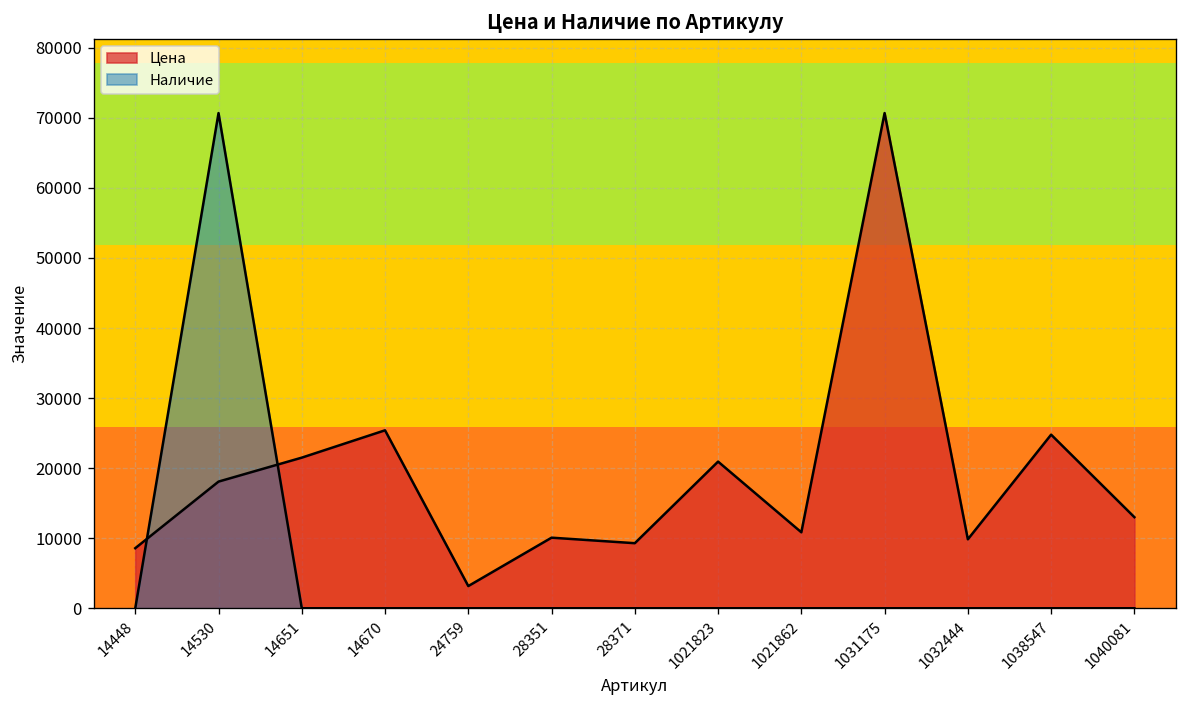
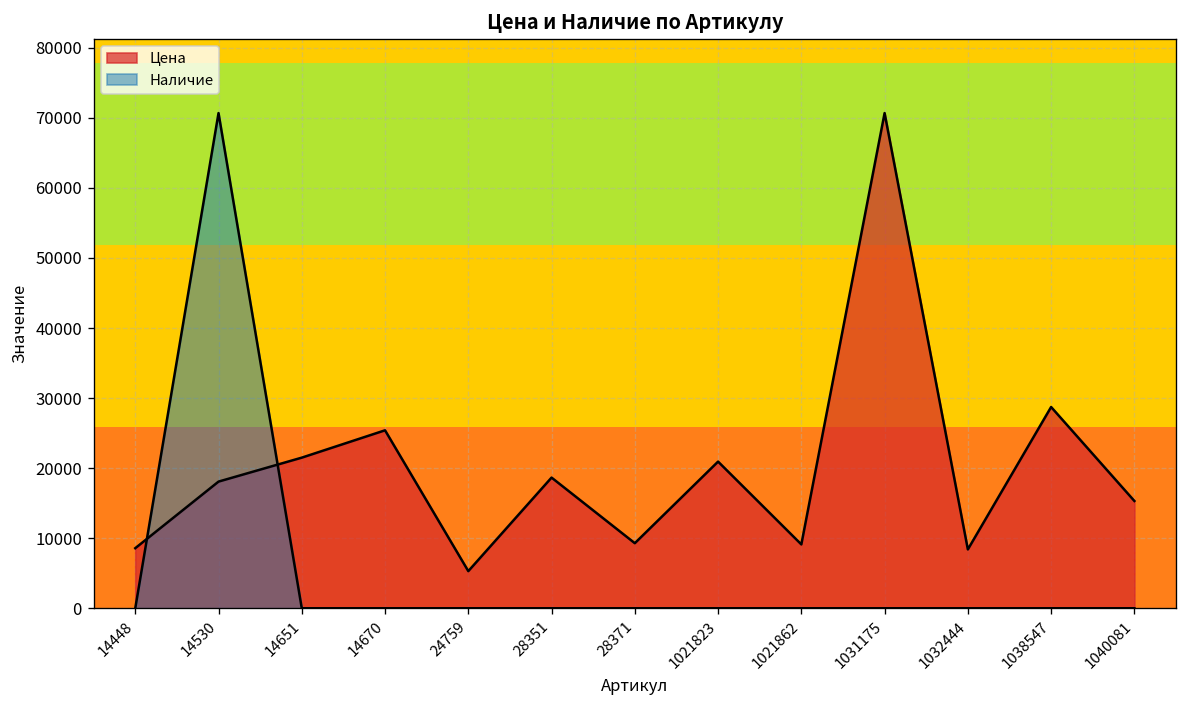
  {
    "Цена": {
      "14448": 9000,
      "14530": 18000,
      "14651": 22000,
      "14670": 25000,
-     "24759": 3000,
-     "28351": 10000,
+     "24759": 5000,
+     "28351": 19000,
      "28371": 9000,
      "1021823": 21000,
-     "1021862": 11000,
+     "1021862": 9000,
      "1031175": 71000,
-     "1032444": 10000,
-     "1038547": 25000,
-     "1040081": 13000
+     "1032444": 8000,
+     "1038547": 29000,
+     "1040081": 15000
    },
    "Наличие": {
      "14448": 0,
      "14530": 71000,
      "14651": 0,
      "14670": 0,
      "24759": 0,
      "28351": 0,
      "28371": 0,
      "1021823": 0,
      "1021862": 0,
      "1031175": 0,
      "1032444": 0,
      "1038547": 0,
      "1040081": 0
    }
  }
